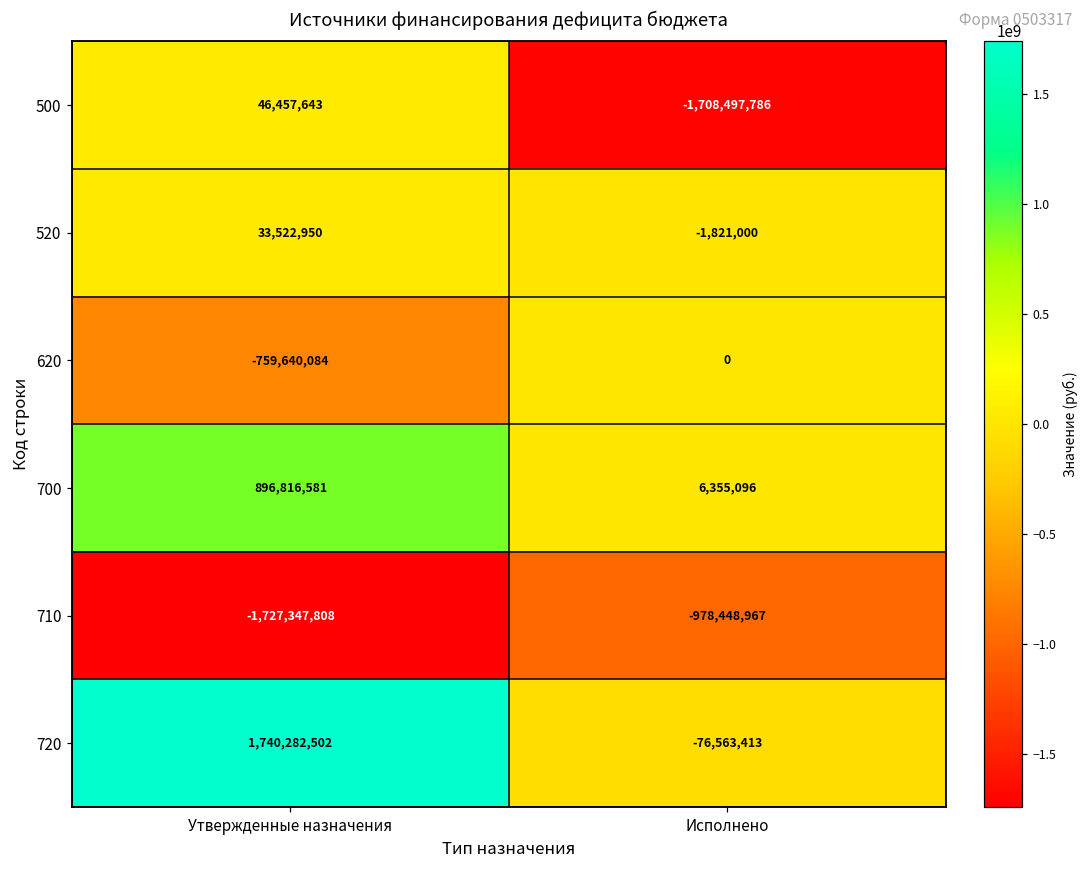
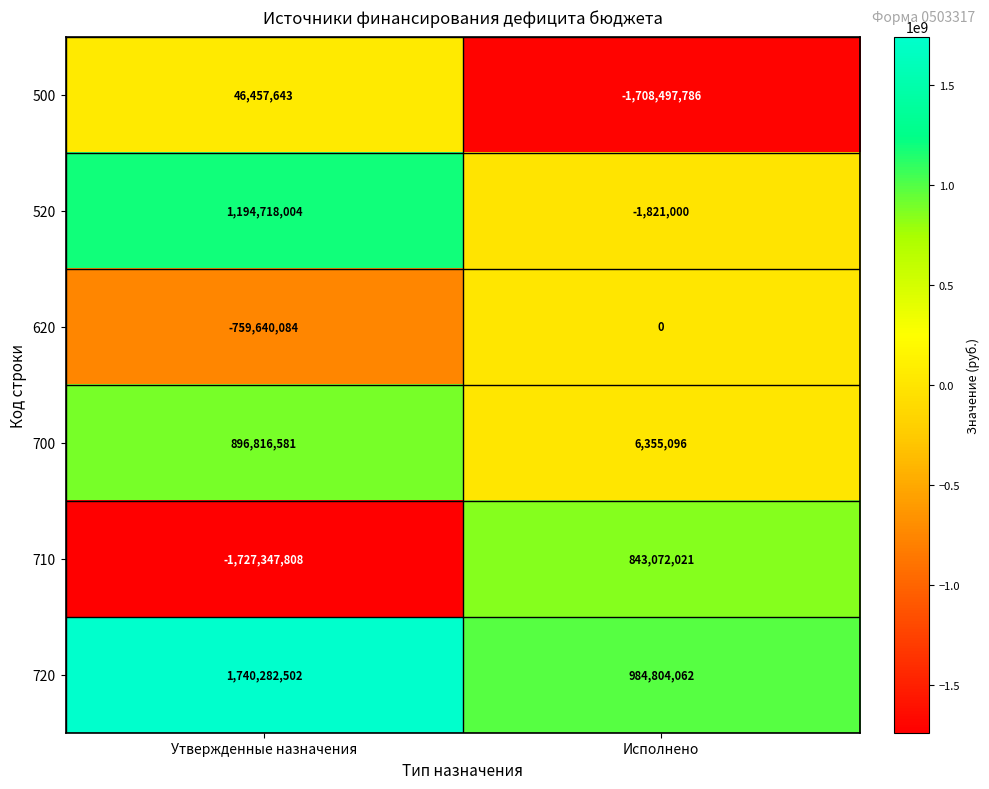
  {
    "500": {
      "Утвержденные назначения": "46,457,643",
      "Исполнено": "-1,708,497,786"
    },
    "520": {
-     "Утвержденные назначения": "33,522,950",
+     "Утвержденные назначения": "1,194,718,004",
      "Исполнено": "-1,821,000"
    },
    "620": {
      "Утвержденные назначения": "-759,640,084",
      "Исполнено": "0"
    },
    "700": {
      "Утвержденные назначения": "896,816,581",
      "Исполнено": "6,355,096"
    },
    "710": {
      "Утвержденные назначения": "-1,727,347,808",
-     "Исполнено": "-978,448,967"
+     "Исполнено": "843,072,021"
    },
    "720": {
      "Утвержденные назначения": "1,740,282,502",
-     "Исполнено": "-76,563,413"
+     "Исполнено": "984,804,062"
    }
  }
